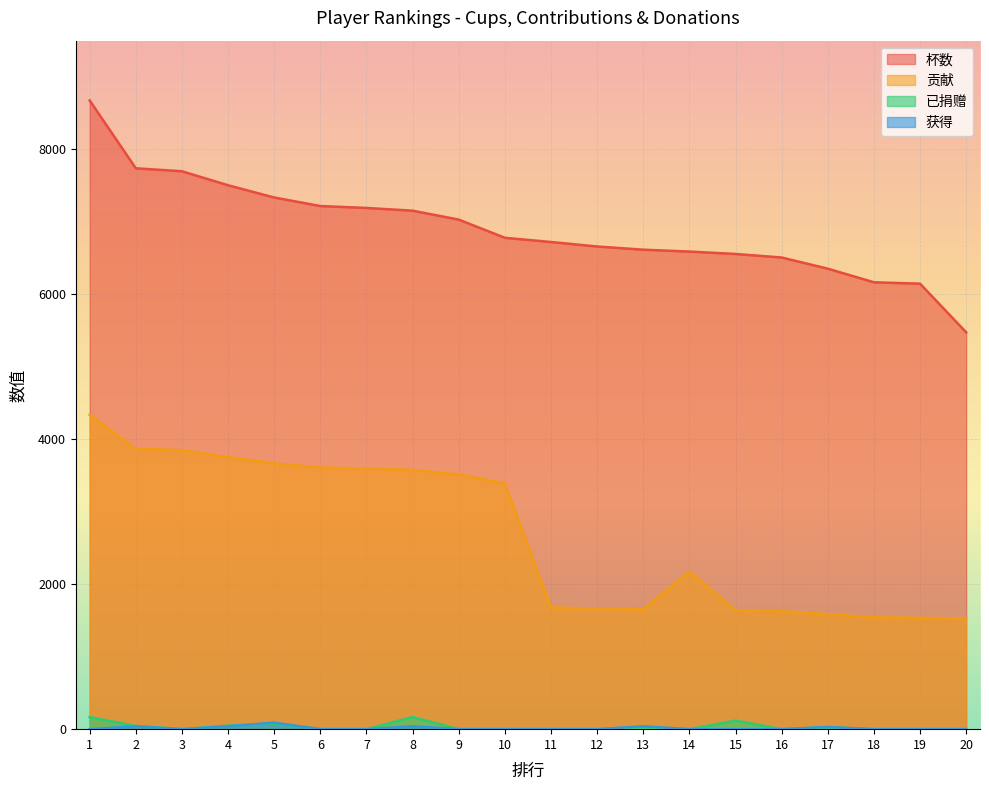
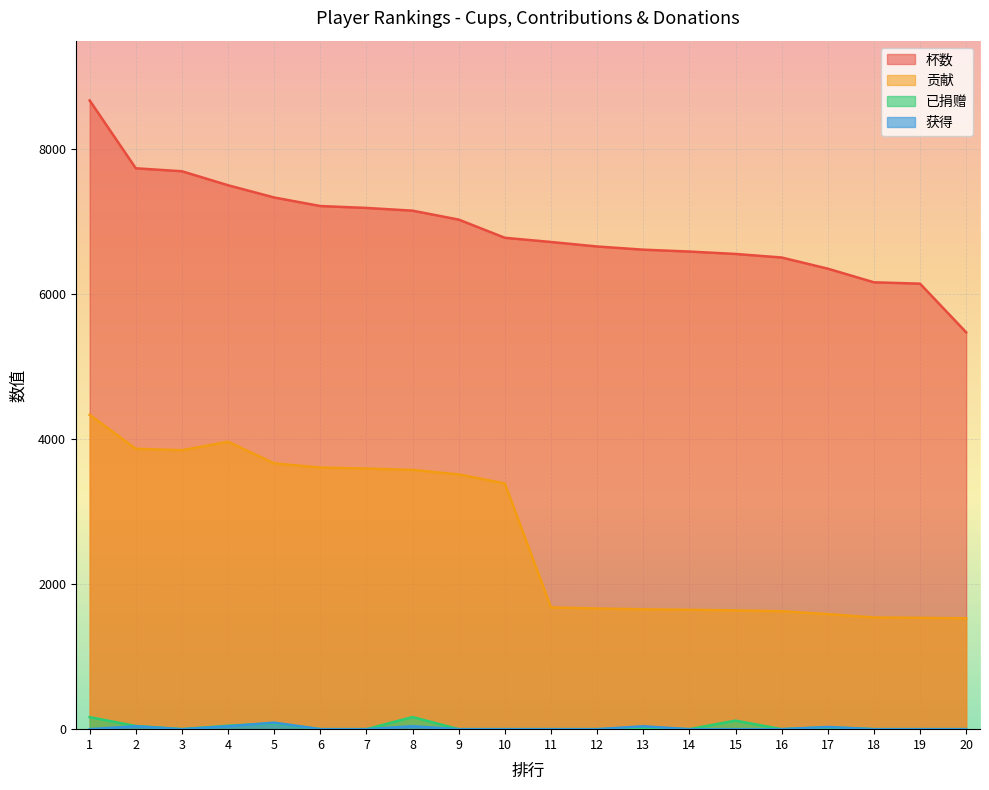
  {
    "杯数": {
      "1": 8700,
      "2": 7700,
      "3": 7700,
      "4": 7500,
      "5": 7300,
      "6": 7200,
      "7": 7200,
      "8": 7200,
      "9": 7000,
      "10": 6800,
      "11": 6700,
      "12": 6700,
      "13": 6600,
      "14": 6600,
      "15": 6600,
      "16": 6500,
      "17": 6400,
      "18": 6200,
      "19": 6100,
      "20": 5500
    },
    "贡献": {
      "1": 4300,
      "2": 3900,
      "3": 3800,
-     "4": 3800,
+     "4": 4000,
      "5": 3700,
      "6": 3600,
      "7": 3600,
      "8": 3600,
      "9": 3500,
      "10": 3400,
      "11": 1700,
      "12": 1700,
      "13": 1700,
-     "14": 2200,
+     "14": 1600,
      "15": 1600,
      "16": 1600,
      "17": 1600,
      "18": 1500,
      "19": 1500,
      "20": 1500
    },
    "已捐赠": {
      "1": 200,
      "8": 200,
      "15": 100
    },
    "获得": {
      "1": 0,
      "8": 0,
      "15": 0
    }
  }
